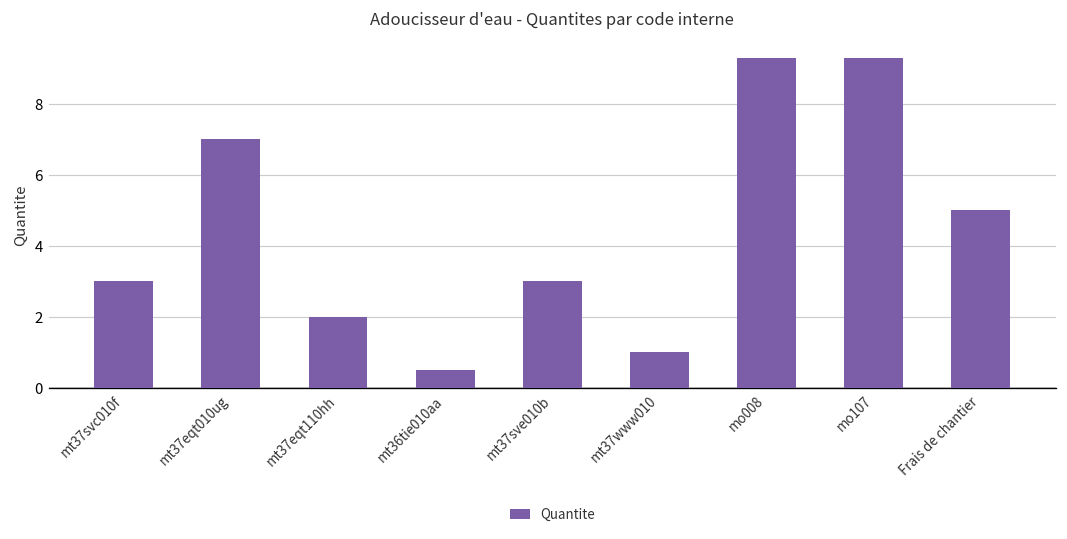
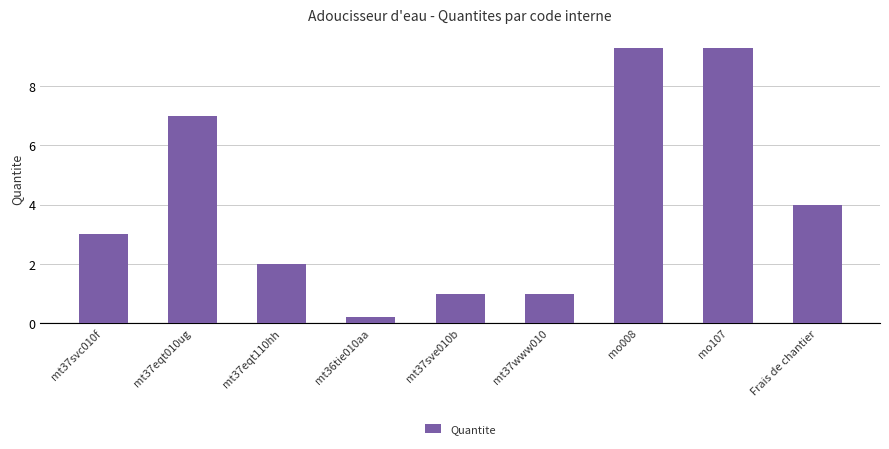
  {
    "mt37svc010f": 3.0,
    "mt37eqt010ug": 7.0,
    "mt37eqt110hh": 2.0,
-   "mt36tie010aa": 0.5,
-   "mt37sve010b": 3,
+   "mt36tie010aa": 0.2,
+   "mt37sve010b": 1,
    "mt37www010": 1.0,
    "mo008": 9.3,
    "mo107": 9.3,
-   "Frais de chantier": 5
+   "Frais de chantier": 4
  }
